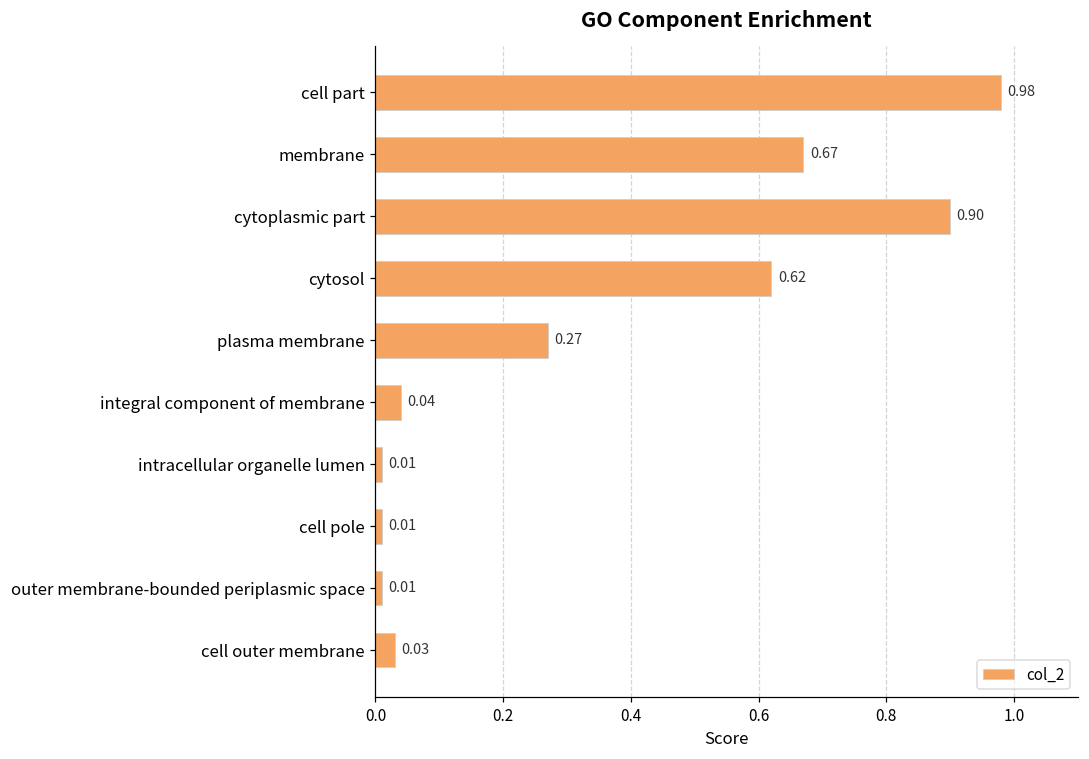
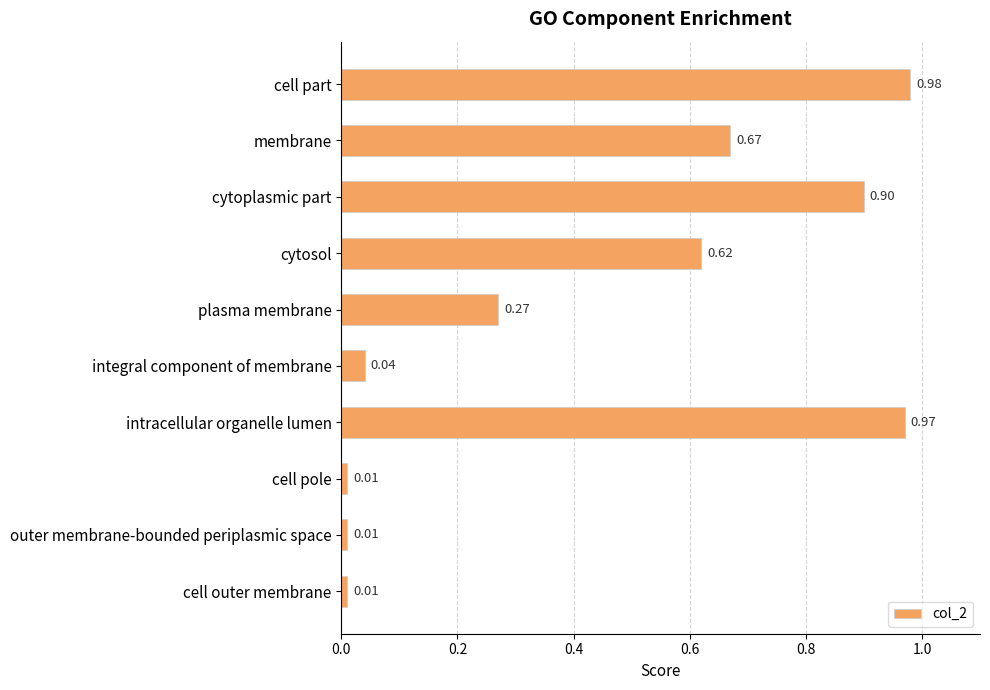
  {
    "cell part": 0.98,
    "membrane": 0.67,
    "cytoplasmic part": 0.90,
    "cytosol": 0.62,
    "plasma membrane": 0.27,
    "integral component of membrane": 0.04,
-   "intracellular organelle lumen": 0.01,
+   "intracellular organelle lumen": 0.97,
    "cell pole": 0.01,
    "outer membrane-bounded periplasmic space": 0.01,
-   "cell outer membrane": 0.03
+   "cell outer membrane": 0.01
  }
